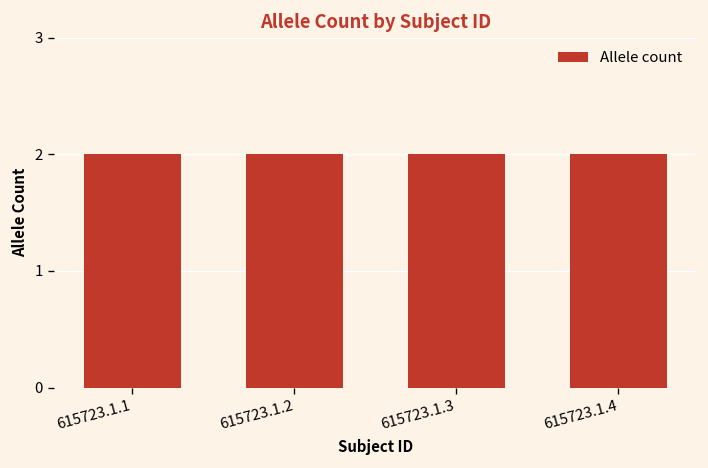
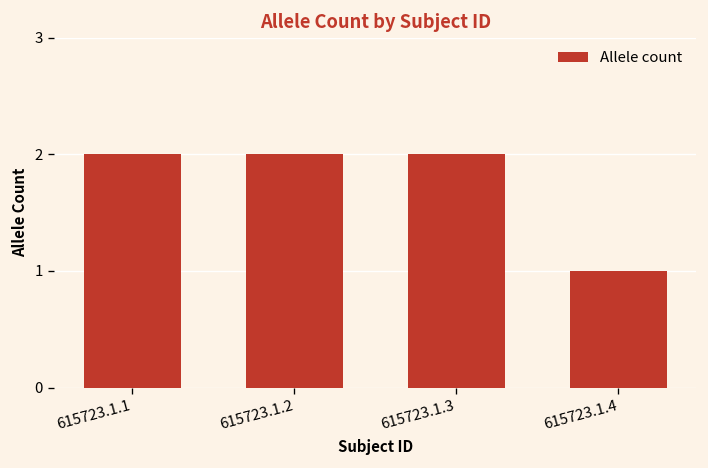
  {
    "615723.1.1": 2,
    "615723.1.2": 2,
    "615723.1.3": 2,
-   "615723.1.4": 2
+   "615723.1.4": 1
  }
